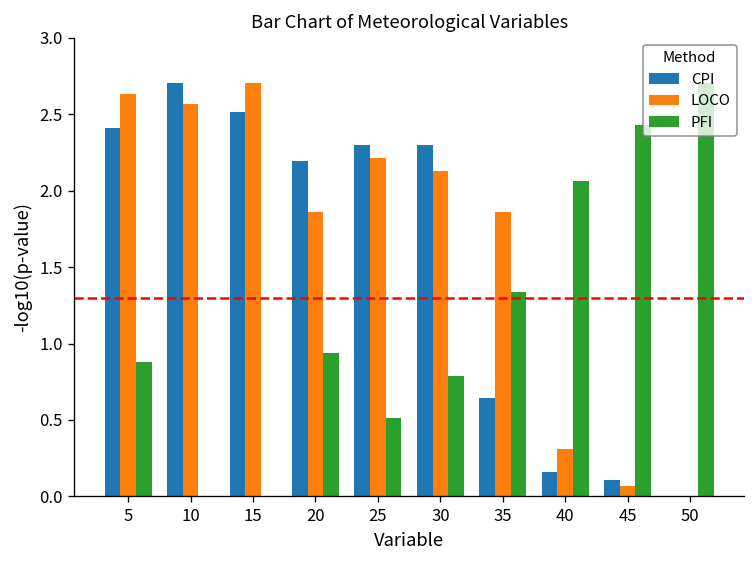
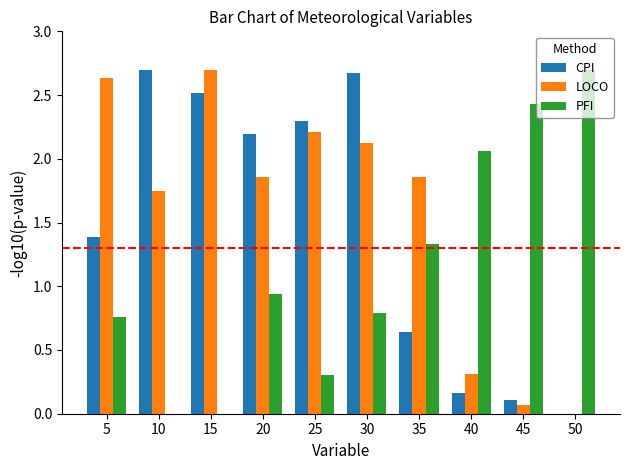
  {
    "CPI": {
-     "5": 2.41,
+     "5": 1.39,
      "10": 2.70,
      "15": 2.51,
      "20": 2.19,
      "25": 2.30,
-     "30": 2.30,
+     "30": 2.67,
      "35": 0.64,
      "40": 0.16,
      "45": 0.11,
      "50": 0.00
    },
    "LOCO": {
      "5": 2.63,
-     "10": 2.57,
+     "10": 1.75,
      "15": 2.70,
      "20": 1.86,
      "25": 2.21,
      "30": 2.12,
      "35": 1.86,
      "40": 0.31,
      "45": 0.07,
      "50": 0.00
    },
    "PFI": {
-     "5": 0.88,
+     "5": 0.76,
      "10": 0.00,
      "15": 0.00,
      "20": 0.94,
-     "25": 0.52,
+     "25": 0.30,
      "30": 0.79,
      "35": 1.33,
      "40": 2.06
    }
  }
